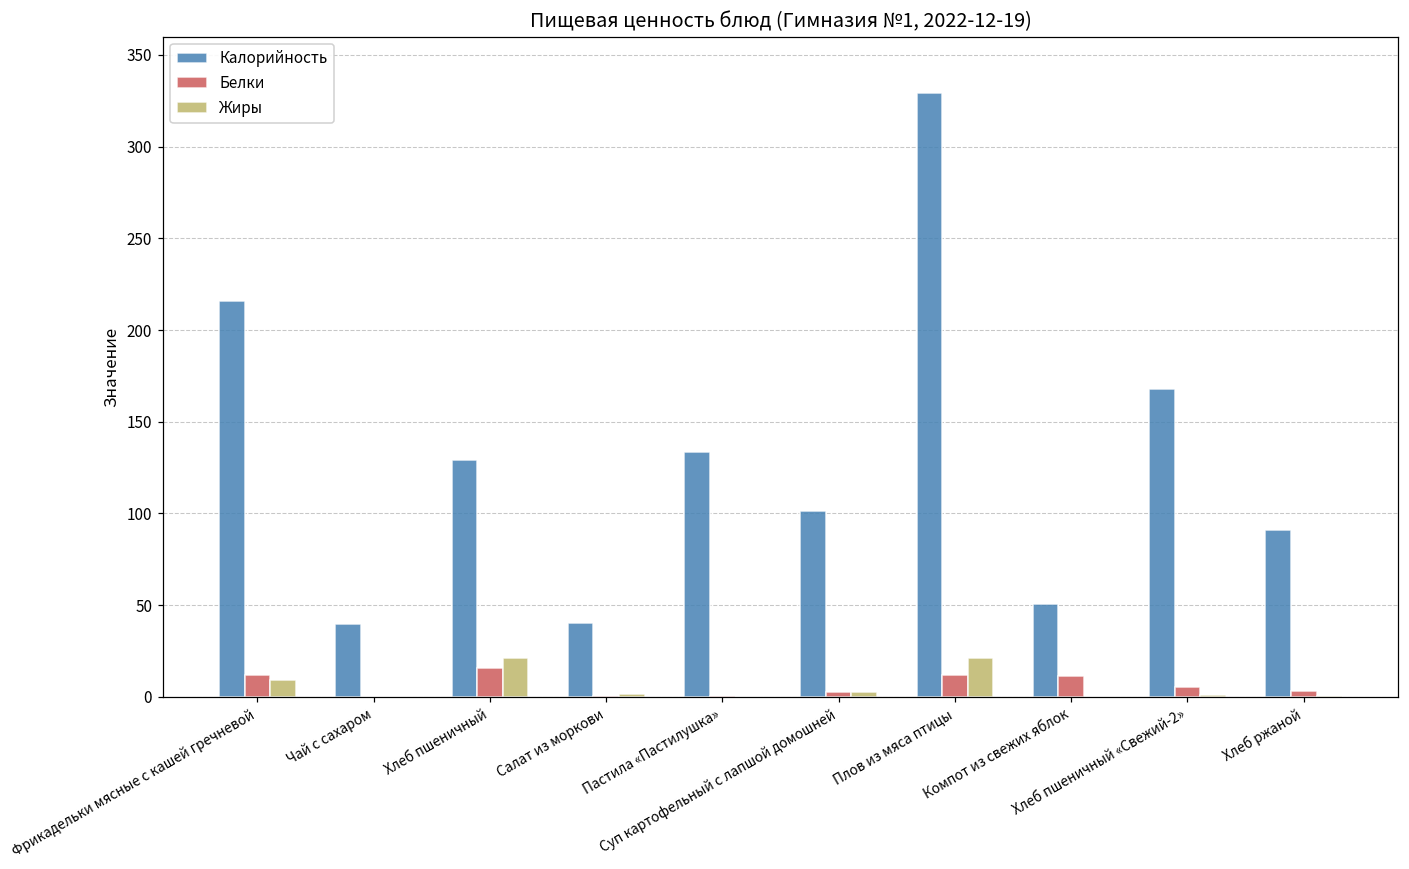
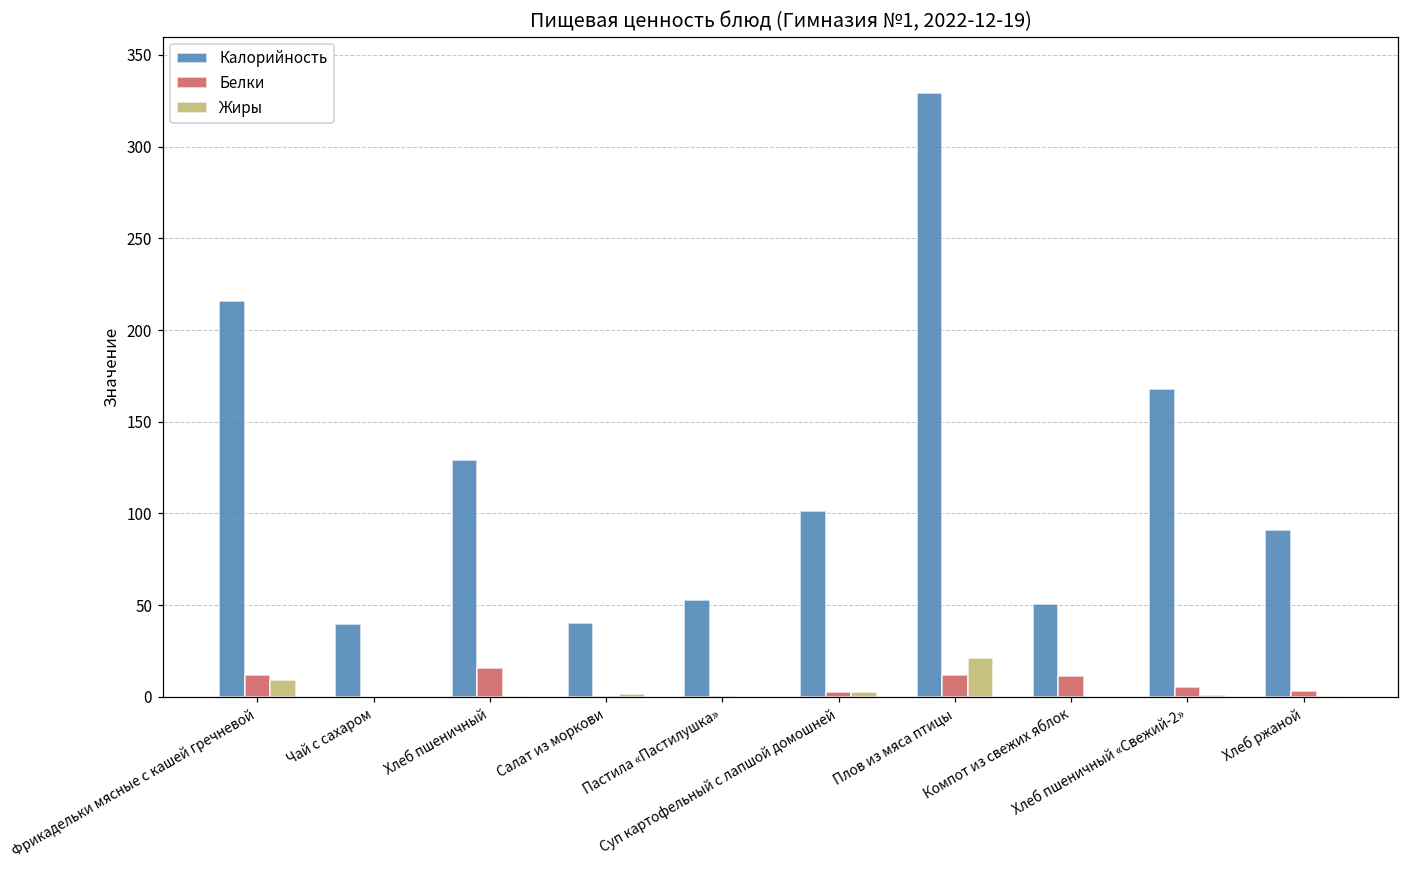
  {
    "Калорийность": {
      "Фрикадельки мясные с кашей гречневой": 216,
      "Чай с сахаром": 40,
      "Хлеб пшеничный": 129,
      "Салат из моркови": 40,
-     "Пастила «Пастилушка»": 134,
+     "Пастила «Пастилушка»": 53,
      "Суп картофельный с лапшой домошней": 101,
      "Плов из мяса птицы": 329,
      "Компот из свежих яблок": 51,
      "Хлеб пшеничный «Свежий-2»": 168,
      "Хлеб ржаной": 91
    },
    "Белки": {
      "Фрикадельки мясные с кашей гречневой": 12,
      "Чай с сахаром": 0,
      "Хлеб пшеничный": 16,
      "Суп картофельный с лапшой домошней": 3,
      "Плов из мяса птицы": 12,
      "Компот из свежих яблок": 11,
      "Хлеб пшеничный «Свежий-2»": 5,
      "Хлеб ржаной": 3
    },
    "Жиры": {
      "Фрикадельки мясные с кашей гречневой": 9,
      "Чай с сахаром": 0,
-     "Хлеб пшеничный": 21,
+     "Хлеб пшеничный": 1,
      "Салат из моркови": 2,
      "Пастила «Пастилушка»": 0,
      "Суп картофельный с лапшой домошней": 3,
      "Плов из мяса птицы": 21
    }
  }
